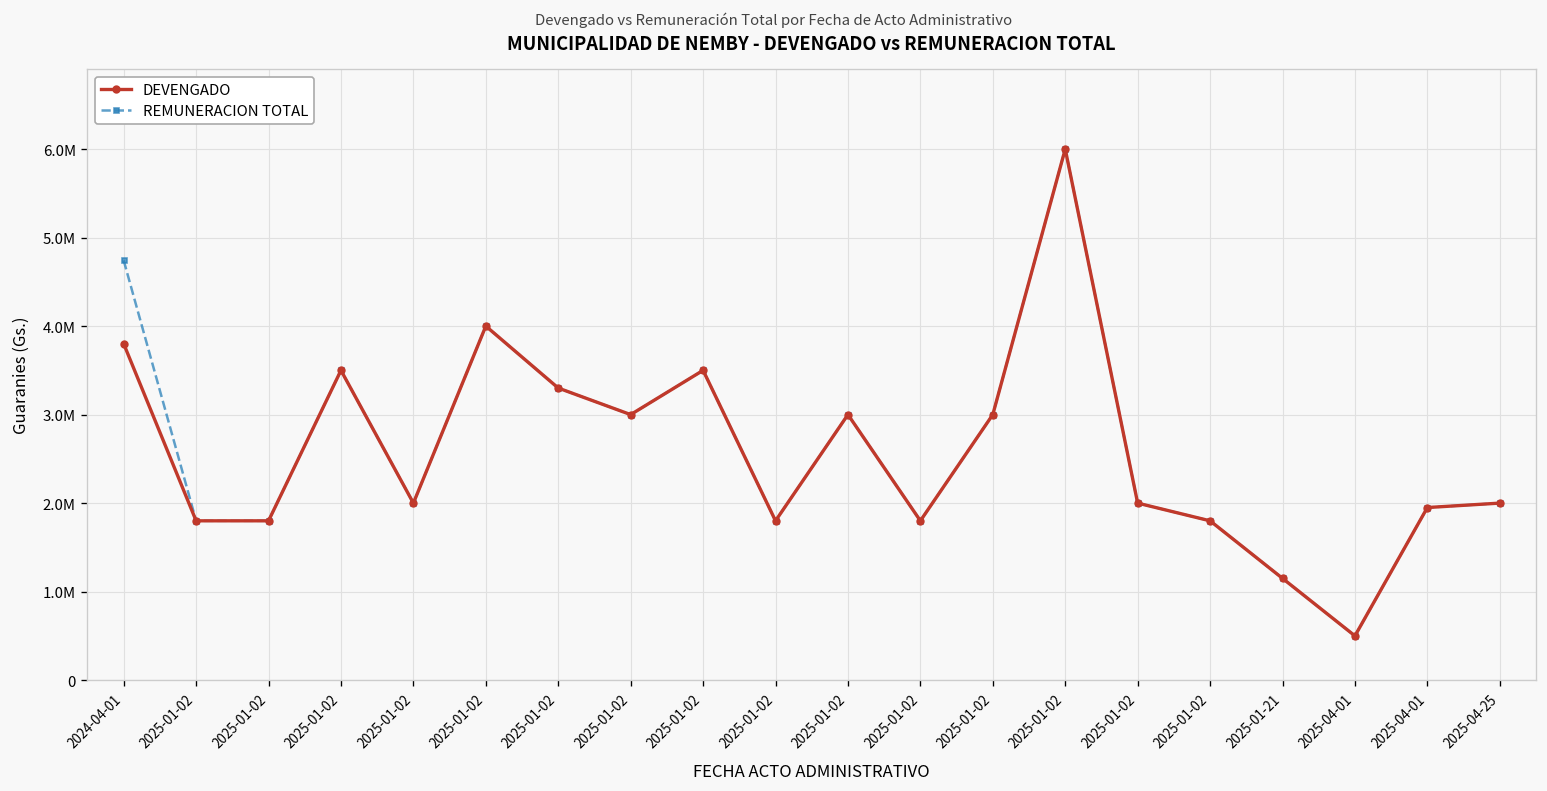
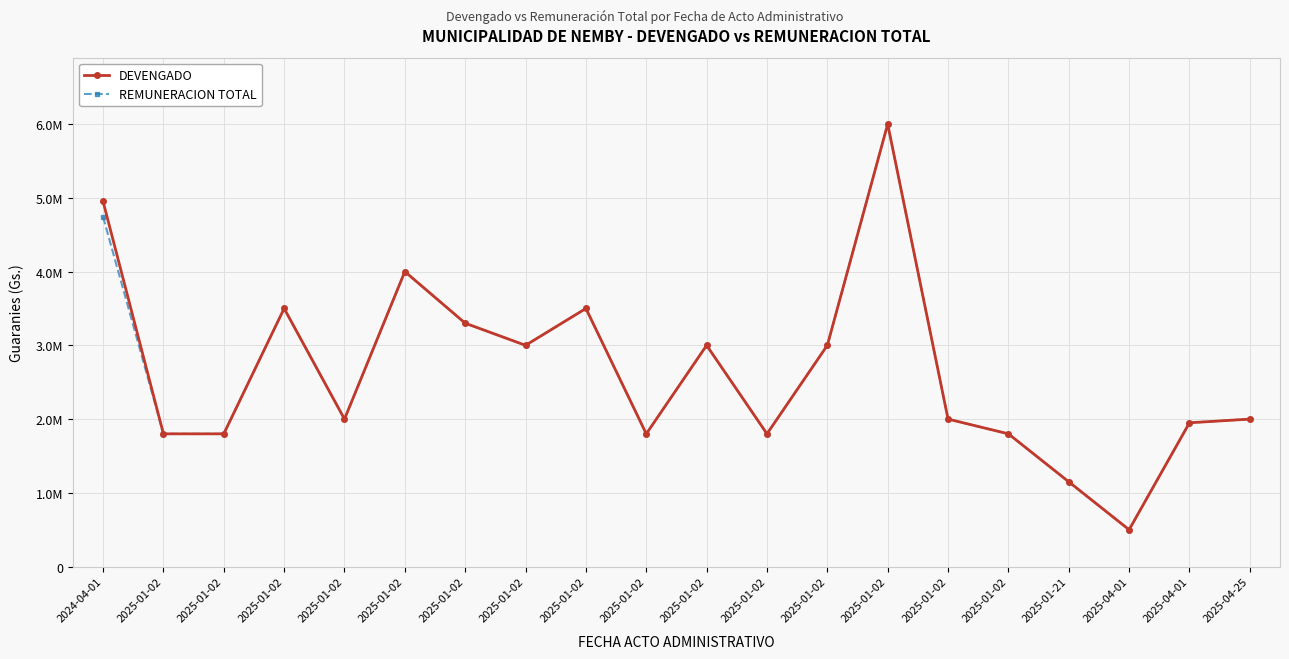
  {
    "DEVENGADO": {
-     "2024-04-01": 3800000
+     "2024-04-01": 5000000
    },
    "REMUNERACION TOTAL": {
      "2024-04-01": 4700000
    }
  }
